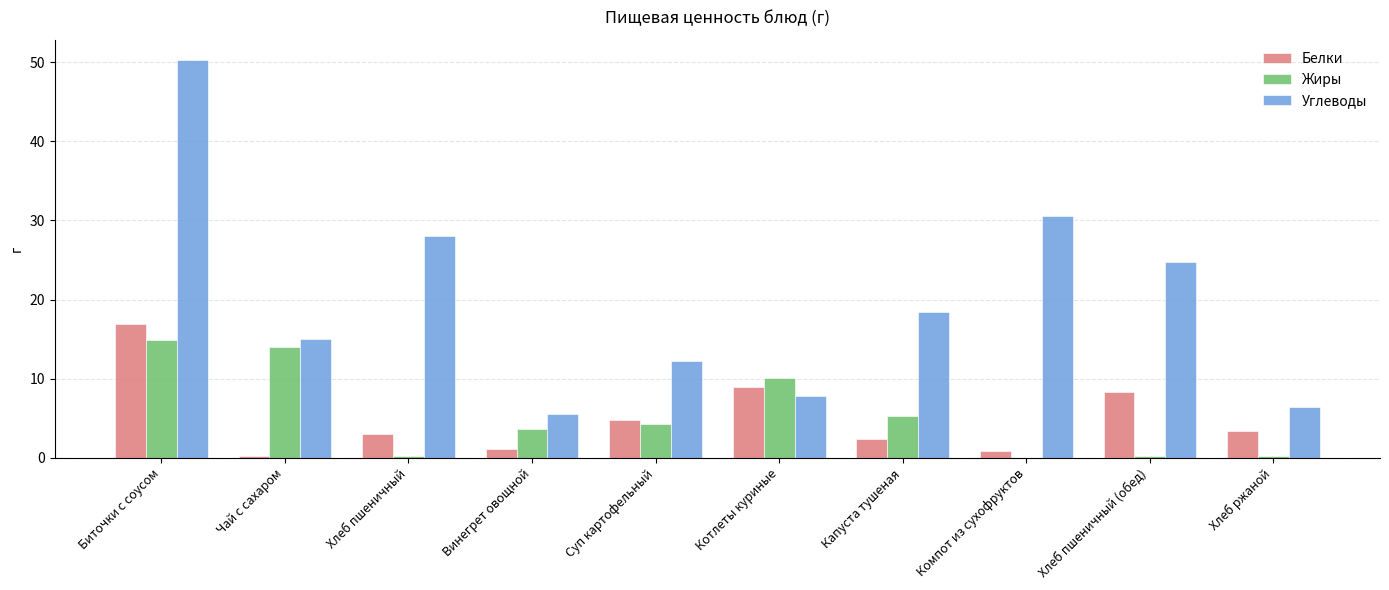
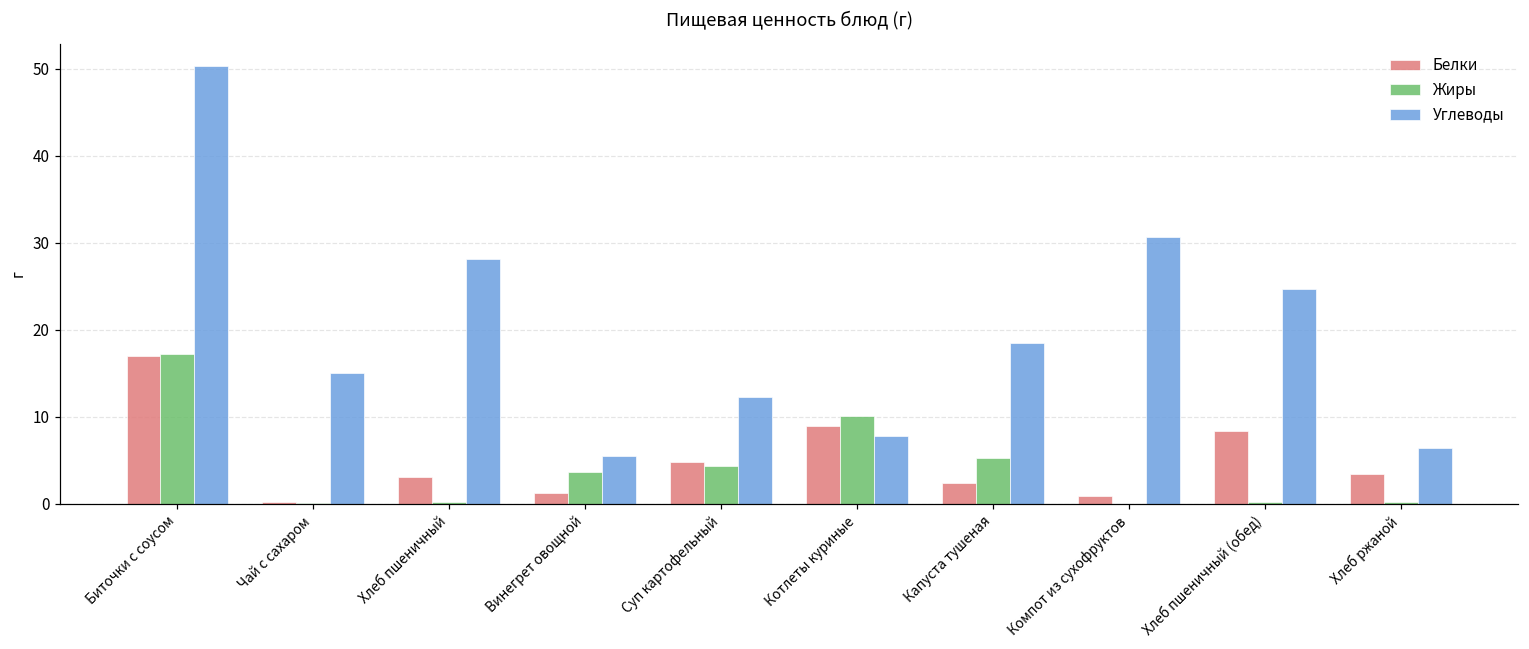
  {
    "Белки": {
      "Биточки с соусом": 17,
      "Хлеб пшеничный": 3,
      "Винегрет овощной": 1,
      "Суп картофельный": 5,
      "Котлеты куриные": 9,
      "Капуста тушеная": 2,
      "Компот из сухофруктов": 1,
      "Хлеб пшеничный (обед)": 8,
      "Хлеб ржаной": 3
    },
    "Жиры": {
-     "Биточки с соусом": 15,
-     "Чай с сахаром": 14,
+     "Биточки с соусом": 17,
+     "Чай с сахаром": 0,
      "Винегрет овощной": 4,
      "Суп картофельный": 4,
      "Котлеты куриные": 10,
      "Капуста тушеная": 5,
      "Компот из сухофруктов": 0
    },
    "Углеводы": {
      "Биточки с соусом": 50,
      "Чай с сахаром": 15,
      "Хлеб пшеничный": 28,
      "Винегрет овощной": 5,
      "Суп картофельный": 12,
      "Котлеты куриные": 8,
      "Капуста тушеная": 18,
      "Компот из сухофруктов": 31,
      "Хлеб пшеничный (обед)": 25,
      "Хлеб ржаной": 6
    }
  }
